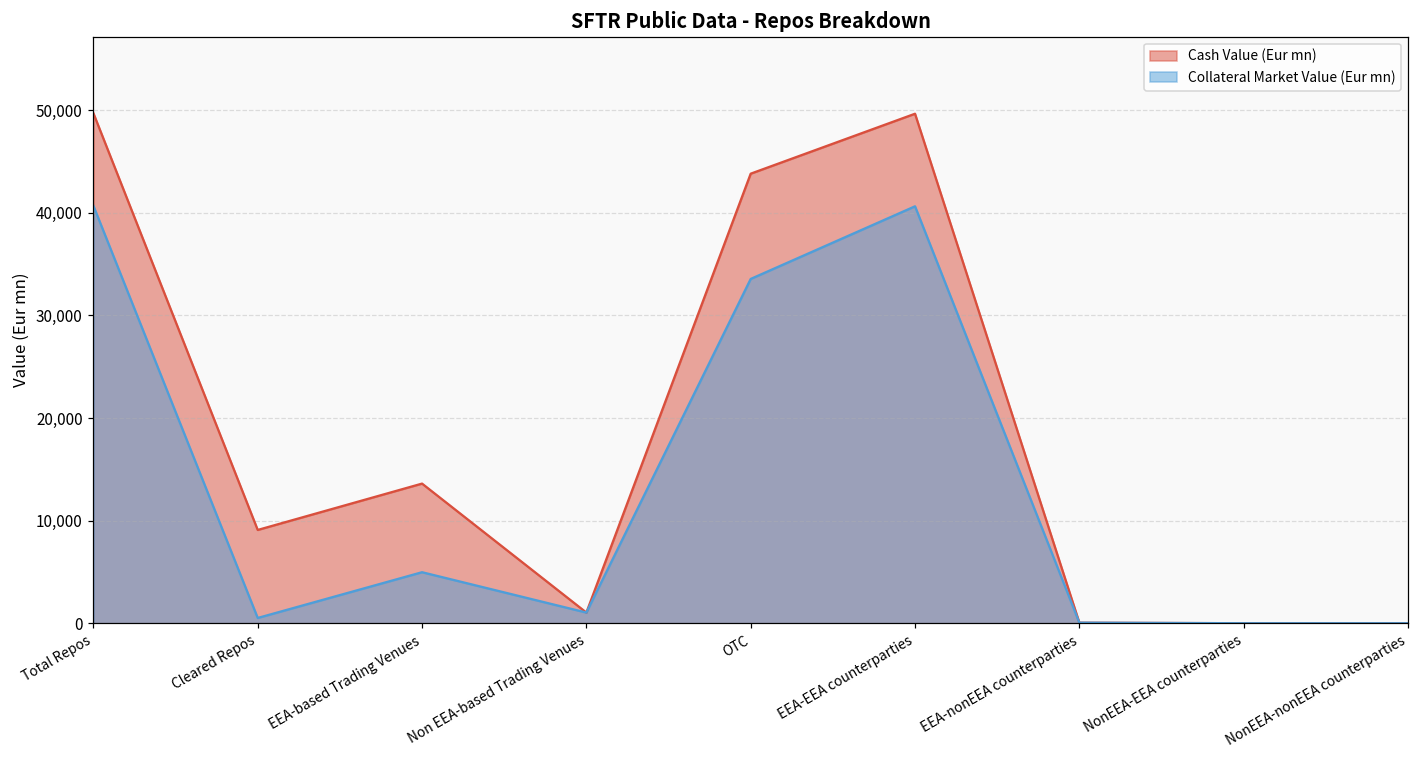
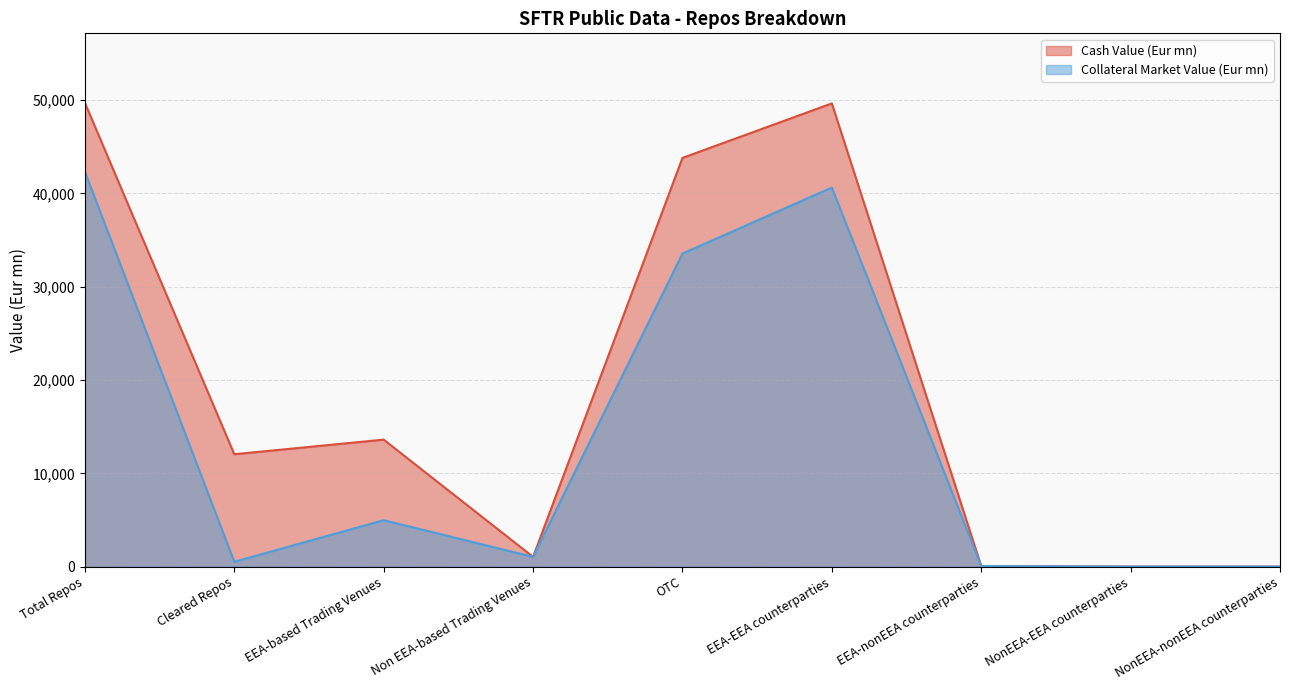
  {
    "Cash Value (Eur mn)": {
      "Total Repos": "50,000",
-     "Cleared Repos": "9,000",
+     "Cleared Repos": "12,000",
      "EEA-based Trading Venues": "14,000",
      "OTC": "44,000",
      "EEA-EEA counterparties": "50,000"
    },
    "Collateral Market Value (Eur mn)": {
-     "Total Repos": "41,000",
+     "Total Repos": "42,000",
      "Cleared Repos": "1,000",
      "EEA-based Trading Venues": "5,000",
      "OTC": "34,000",
      "EEA-EEA counterparties": "41,000"
    }
  }
